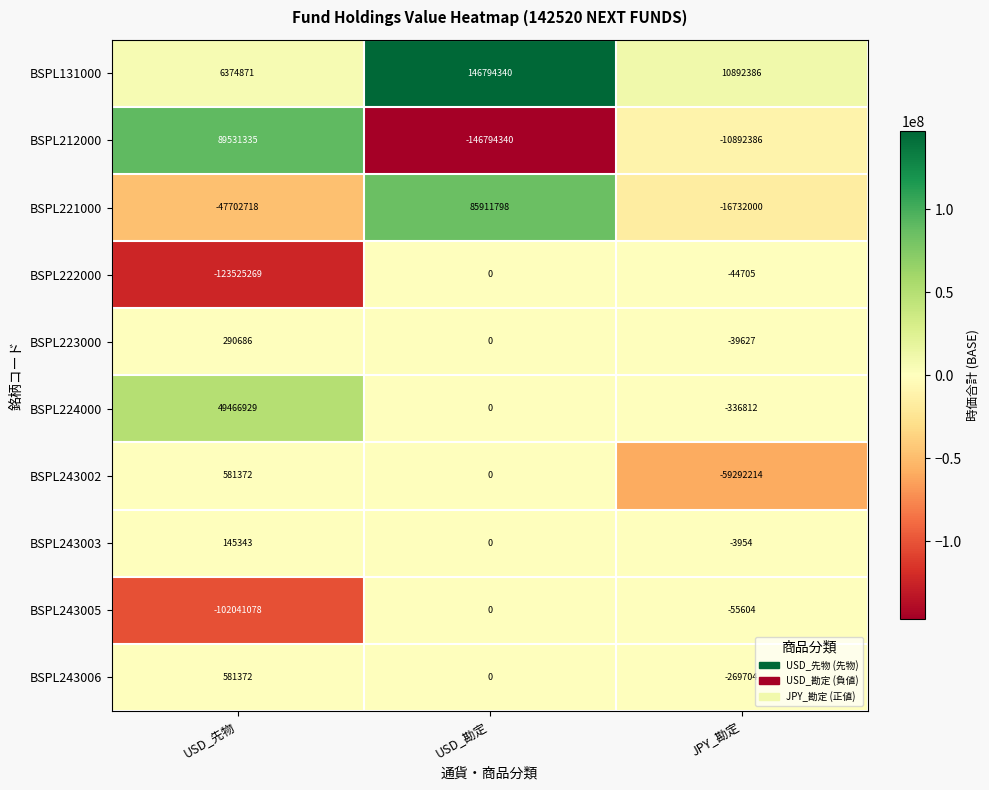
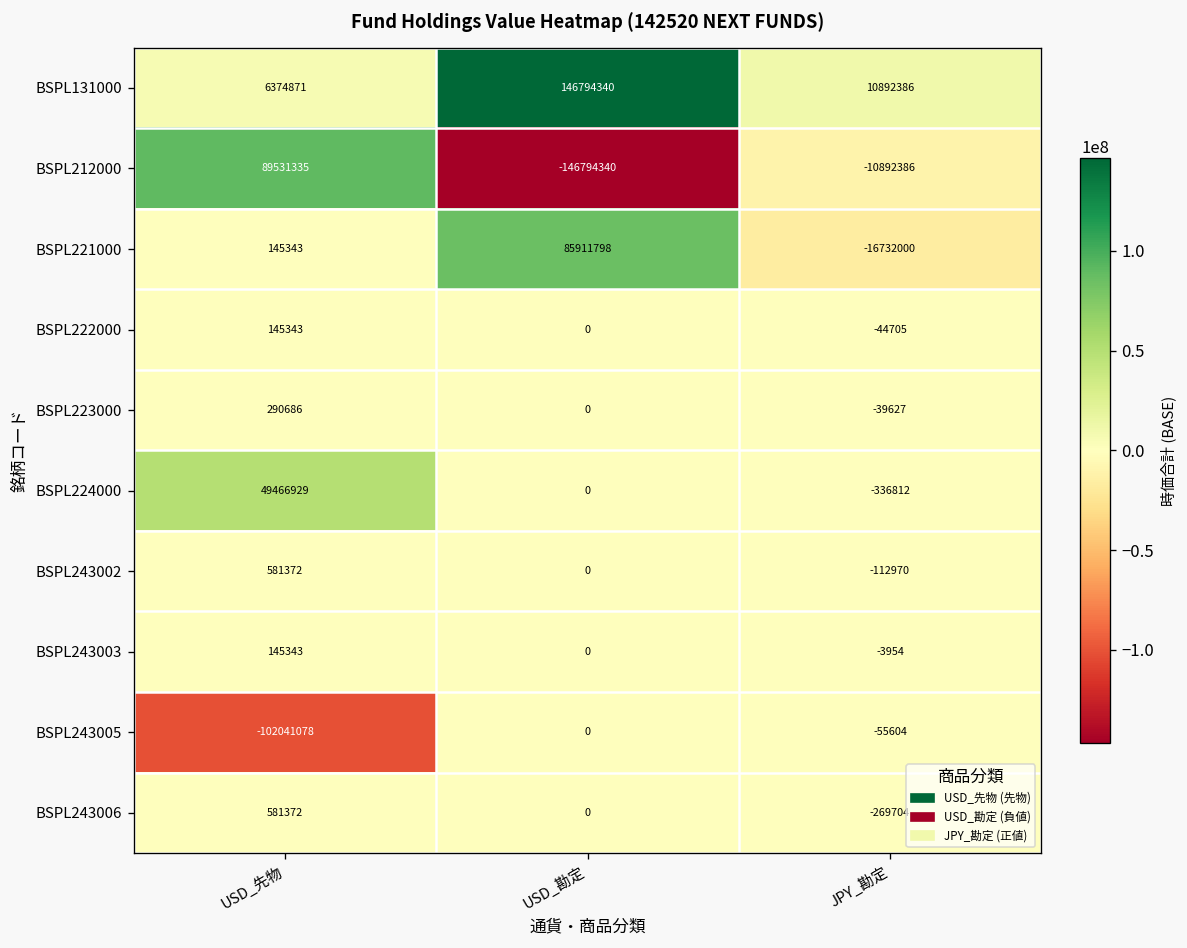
  {
    "BSPL131000": {
      "USD_先物": 6374871,
      "USD_勘定": 146794340,
      "JPY_勘定": 10892386
    },
    "BSPL212000": {
      "USD_先物": 89531335,
      "USD_勘定": -146794340,
      "JPY_勘定": -10892386
    },
    "BSPL221000": {
-     "USD_先物": -47702718,
+     "USD_先物": 145343,
      "USD_勘定": 85911798,
      "JPY_勘定": -16732000
    },
    "BSPL222000": {
-     "USD_先物": -123525269,
+     "USD_先物": 145343,
      "USD_勘定": 0,
      "JPY_勘定": -44705
    },
    "BSPL223000": {
      "USD_先物": 290686,
      "USD_勘定": 0,
      "JPY_勘定": -39627
    },
    "BSPL224000": {
      "USD_先物": 49466929,
      "USD_勘定": 0,
      "JPY_勘定": -336812
    },
    "BSPL243002": {
      "USD_先物": 581372,
      "USD_勘定": 0,
-     "JPY_勘定": -59292214
+     "JPY_勘定": -112970
    },
    "BSPL243003": {
      "USD_先物": 145343,
      "USD_勘定": 0,
      "JPY_勘定": -3954
    },
    "BSPL243005": {
      "USD_先物": -102041078,
      "USD_勘定": 0,
      "JPY_勘定": -55604
    },
    "BSPL243006": {
      "USD_先物": 581372,
      "USD_勘定": 0
    }
  }
